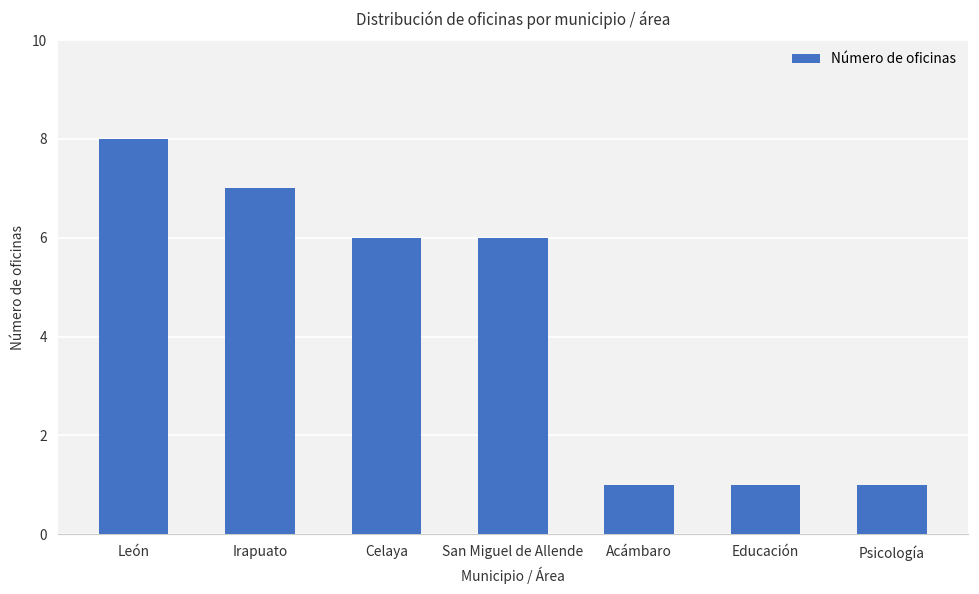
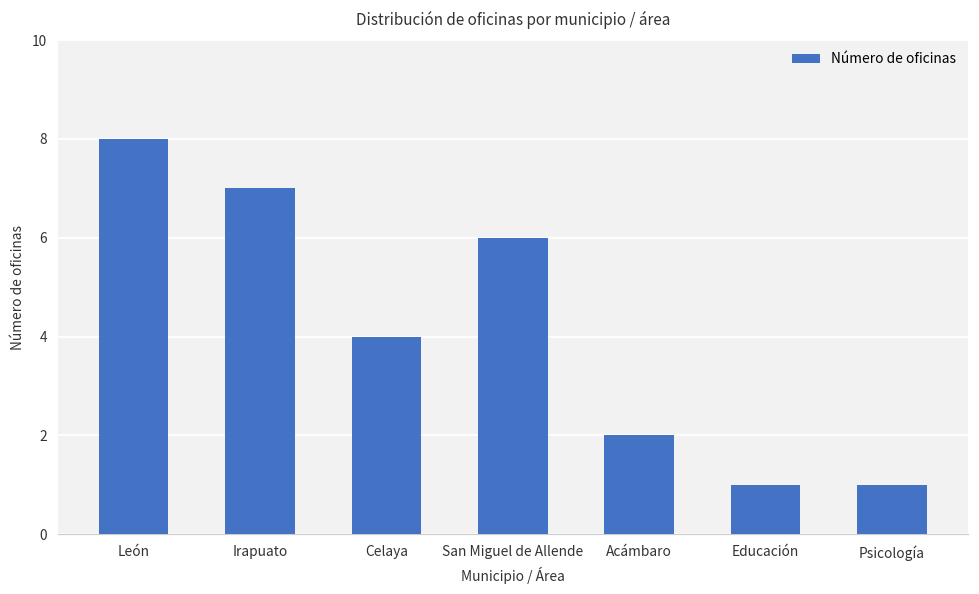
  {
    "León": 8,
    "Irapuato": 7,
-   "Celaya": 6,
+   "Celaya": 4,
    "San Miguel de Allende": 6,
-   "Acámbaro": 1,
+   "Acámbaro": 2,
    "Educación": 1,
    "Psicología": 1
  }
